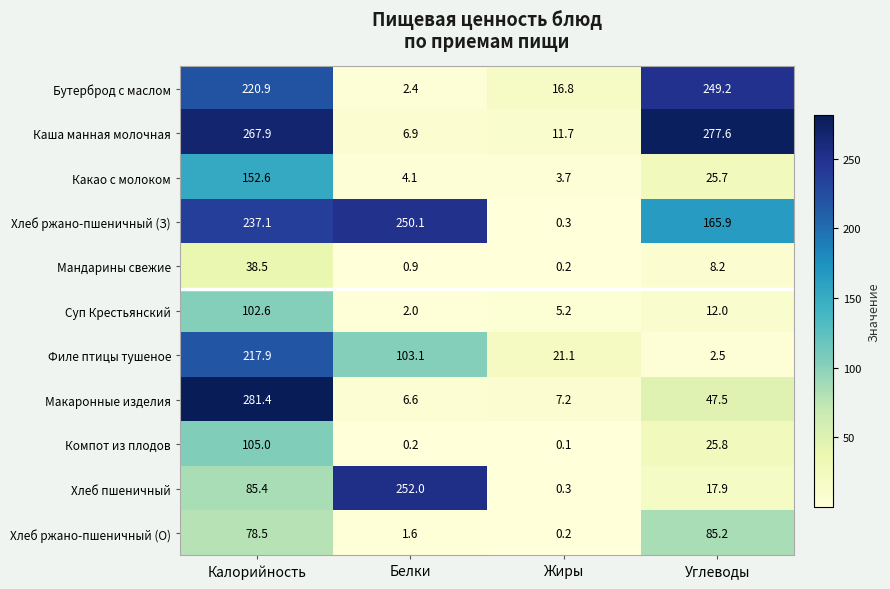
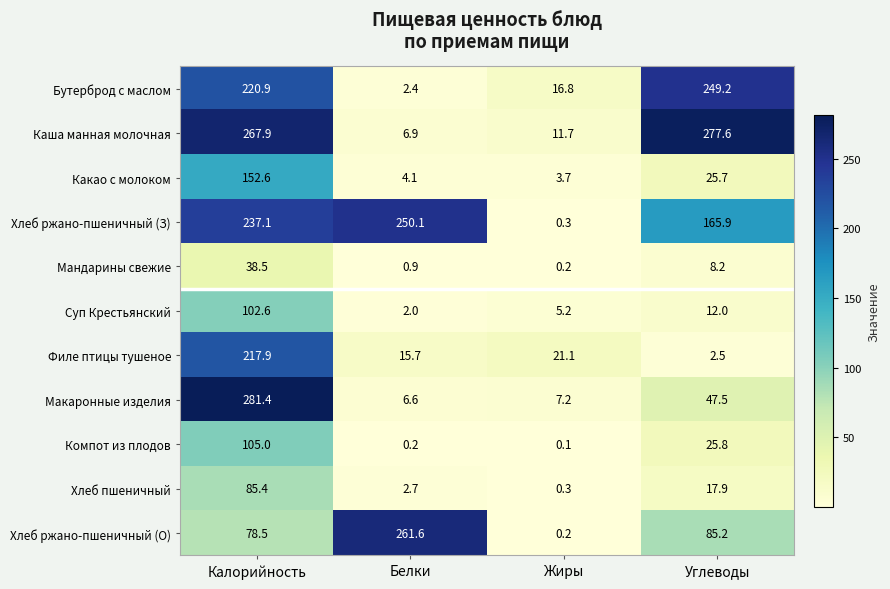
  {
    "Бутерброд с маслом": {
      "Калорийность": 220.9,
      "Белки": 2.4,
      "Жиры": 16.8,
      "Углеводы": 249.2
    },
    "Каша манная молочная": {
      "Калорийность": 267.9,
      "Белки": 6.9,
      "Жиры": 11.7,
      "Углеводы": 277.6
    },
    "Какао с молоком": {
      "Калорийность": 152.6,
      "Белки": 4.1,
      "Жиры": 3.7,
      "Углеводы": 25.7
    },
    "Хлеб ржано-пшеничный (З)": {
      "Калорийность": 237.1,
      "Белки": 250.1,
      "Жиры": 0.3,
      "Углеводы": 165.9
    },
    "Мандарины свежие": {
      "Калорийность": 38.5,
      "Белки": 0.9,
      "Жиры": 0.2,
      "Углеводы": 8.2
    },
    "Суп Крестьянский": {
      "Калорийность": 102.6,
      "Белки": 2.0,
      "Жиры": 5.2,
      "Углеводы": 12.0
    },
    "Филе птицы тушеное": {
      "Калорийность": 217.9,
-     "Белки": 103.1,
+     "Белки": 15.7,
      "Жиры": 21.1,
      "Углеводы": 2.5
    },
    "Макаронные изделия": {
      "Калорийность": 281.4,
      "Белки": 6.6,
      "Жиры": 7.2,
      "Углеводы": 47.5
    },
    "Компот из плодов": {
      "Калорийность": 105.0,
      "Белки": 0.2,
      "Жиры": 0.1,
      "Углеводы": 25.8
    },
    "Хлеб пшеничный": {
      "Калорийность": 85.4,
-     "Белки": 252.0,
+     "Белки": 2.7,
      "Жиры": 0.3,
      "Углеводы": 17.9
    },
    "Хлеб ржано-пшеничный (О)": {
      "Калорийность": 78.5,
-     "Белки": 1.6,
+     "Белки": 261.6,
      "Жиры": 0.2,
      "Углеводы": 85.2
    }
  }
